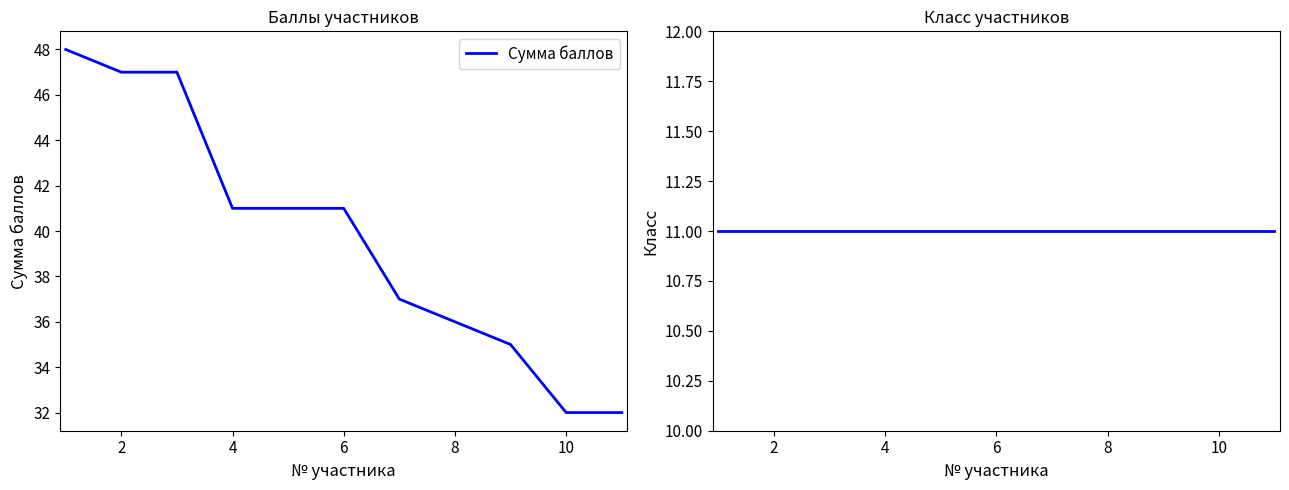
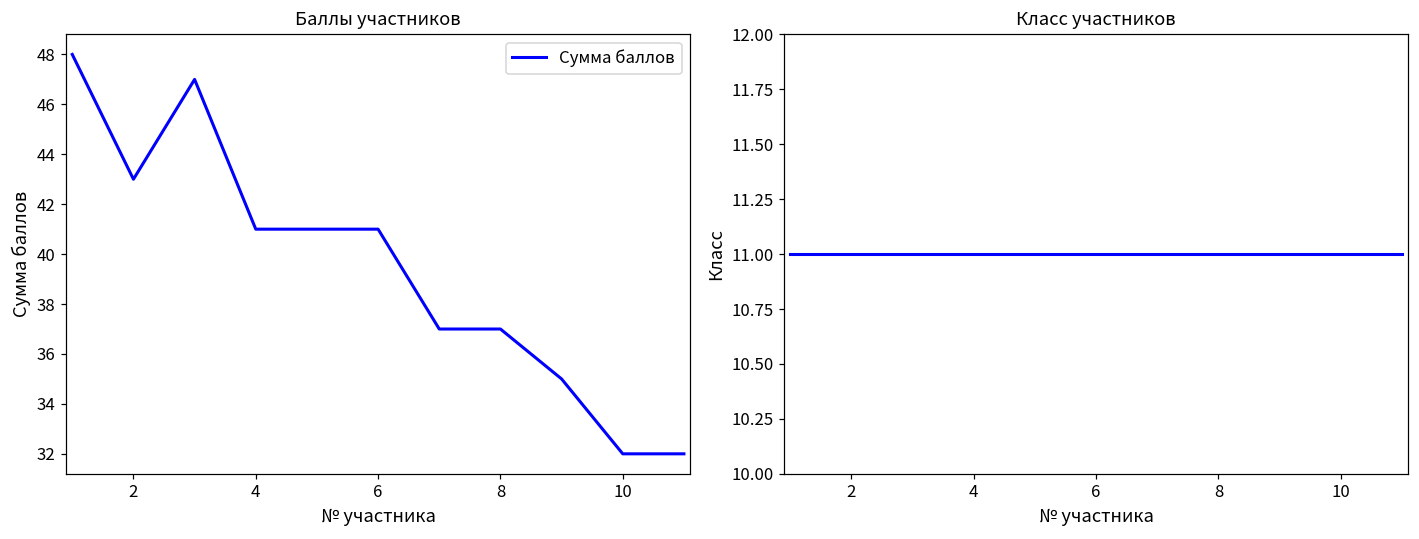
  {
    "Баллы участников": {
-     "2": 47,
+     "2": 43,
      "4": 41,
      "6": 41,
-     "8": 36,
+     "8": 37,
      "10": 32
    },
    "Класс участников": {
      "2": 11.00,
      "4": 11.00,
      "6": 11.00,
      "8": 11.00,
      "10": 11.00
    }
  }
